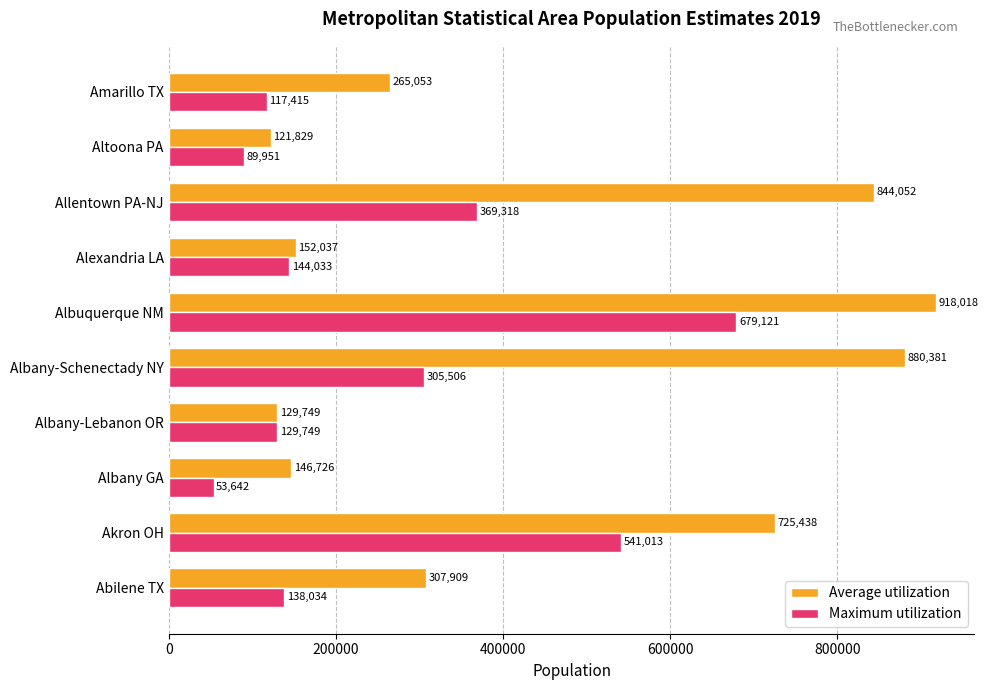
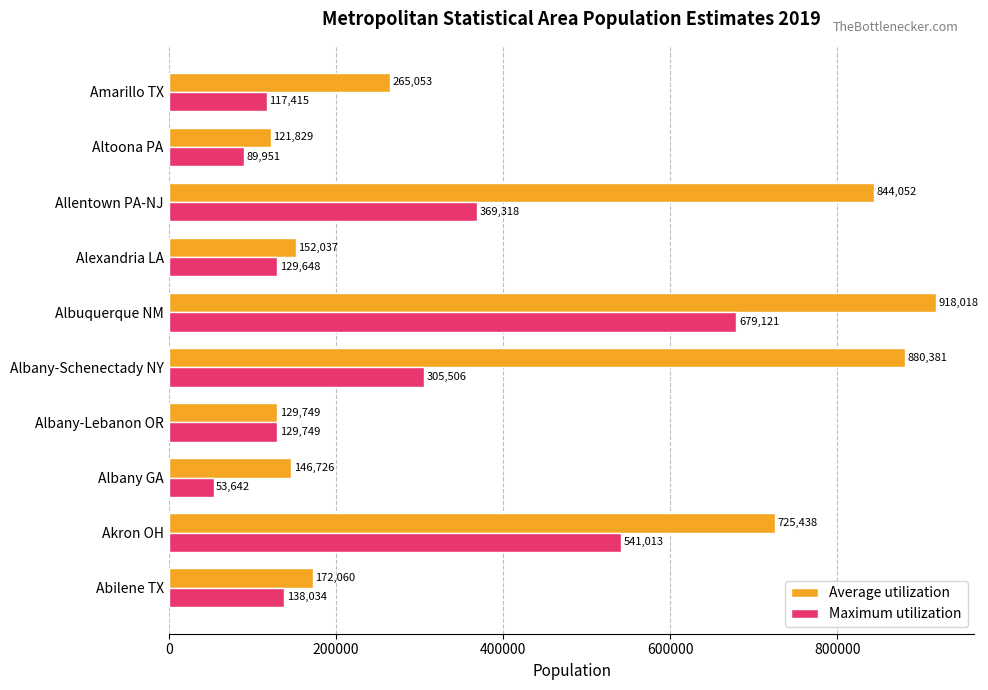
  {
    "Average utilization": {
      "Amarillo TX": "265,053",
      "Altoona PA": "121,829",
      "Allentown PA-NJ": "844,052",
      "Alexandria LA": "152,037",
      "Albuquerque NM": "918,018",
      "Albany-Schenectady NY": "880,381",
      "Albany-Lebanon OR": "129,749",
      "Albany GA": "146,726",
      "Akron OH": "725,438",
-     "Abilene TX": "307,909"
+     "Abilene TX": "172,060"
    },
    "Maximum utilization": {
      "Amarillo TX": "117,415",
      "Altoona PA": "89,951",
      "Allentown PA-NJ": "369,318",
-     "Alexandria LA": "144,033",
+     "Alexandria LA": "129,648",
      "Albuquerque NM": "679,121",
      "Albany-Schenectady NY": "305,506",
      "Albany-Lebanon OR": "129,749",
      "Albany GA": "53,642",
      "Akron OH": "541,013",
      "Abilene TX": "138,034"
    }
  }
